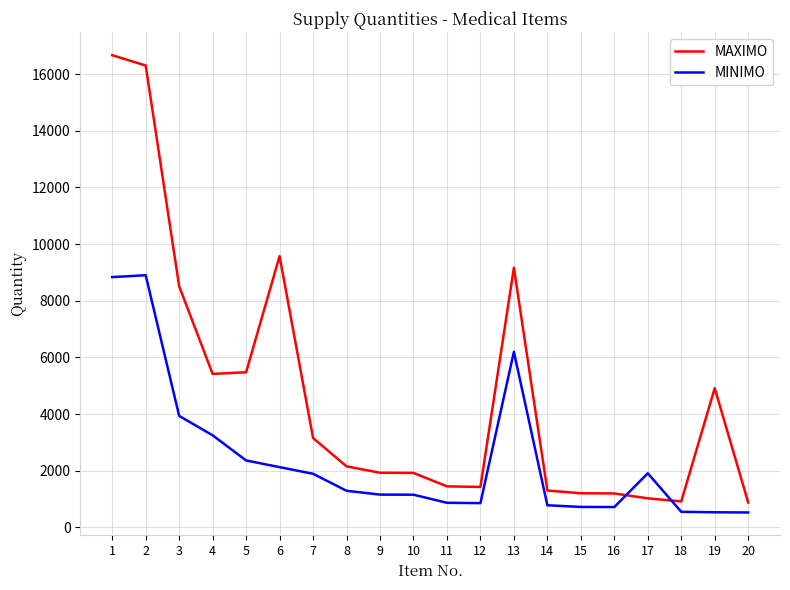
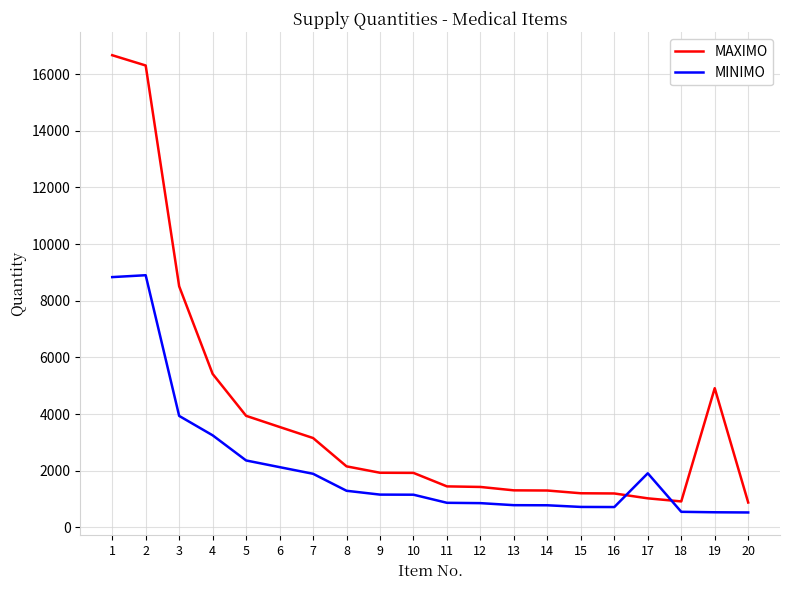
  {
    "MAXIMO": {
      "1": 16700,
      "2": 16300,
      "3": 8500,
      "4": 5400,
-     "5": 5500,
-     "6": 9600,
+     "5": 3900,
+     "6": 3500,
      "7": 3200,
      "8": 2200,
      "9": 1900,
      "10": 1900,
      "11": 1400,
      "12": 1400,
-     "13": 9200,
+     "13": 1300,
      "14": 1300,
      "15": 1200,
      "16": 1200,
      "17": 1000,
      "18": 900,
      "19": 4900,
      "20": 900
    },
    "MINIMO": {
      "1": 8800,
      "2": 8900,
      "3": 3900,
      "4": 3300,
      "5": 2400,
      "6": 2100,
      "7": 1900,
      "8": 1300,
      "9": 1200,
      "10": 1200,
      "11": 900,
      "12": 900,
-     "13": 6200,
+     "13": 800,
      "14": 800,
      "15": 700,
      "16": 700,
      "17": 1900,
      "18": 600,
      "19": 500,
      "20": 500
    }
  }
